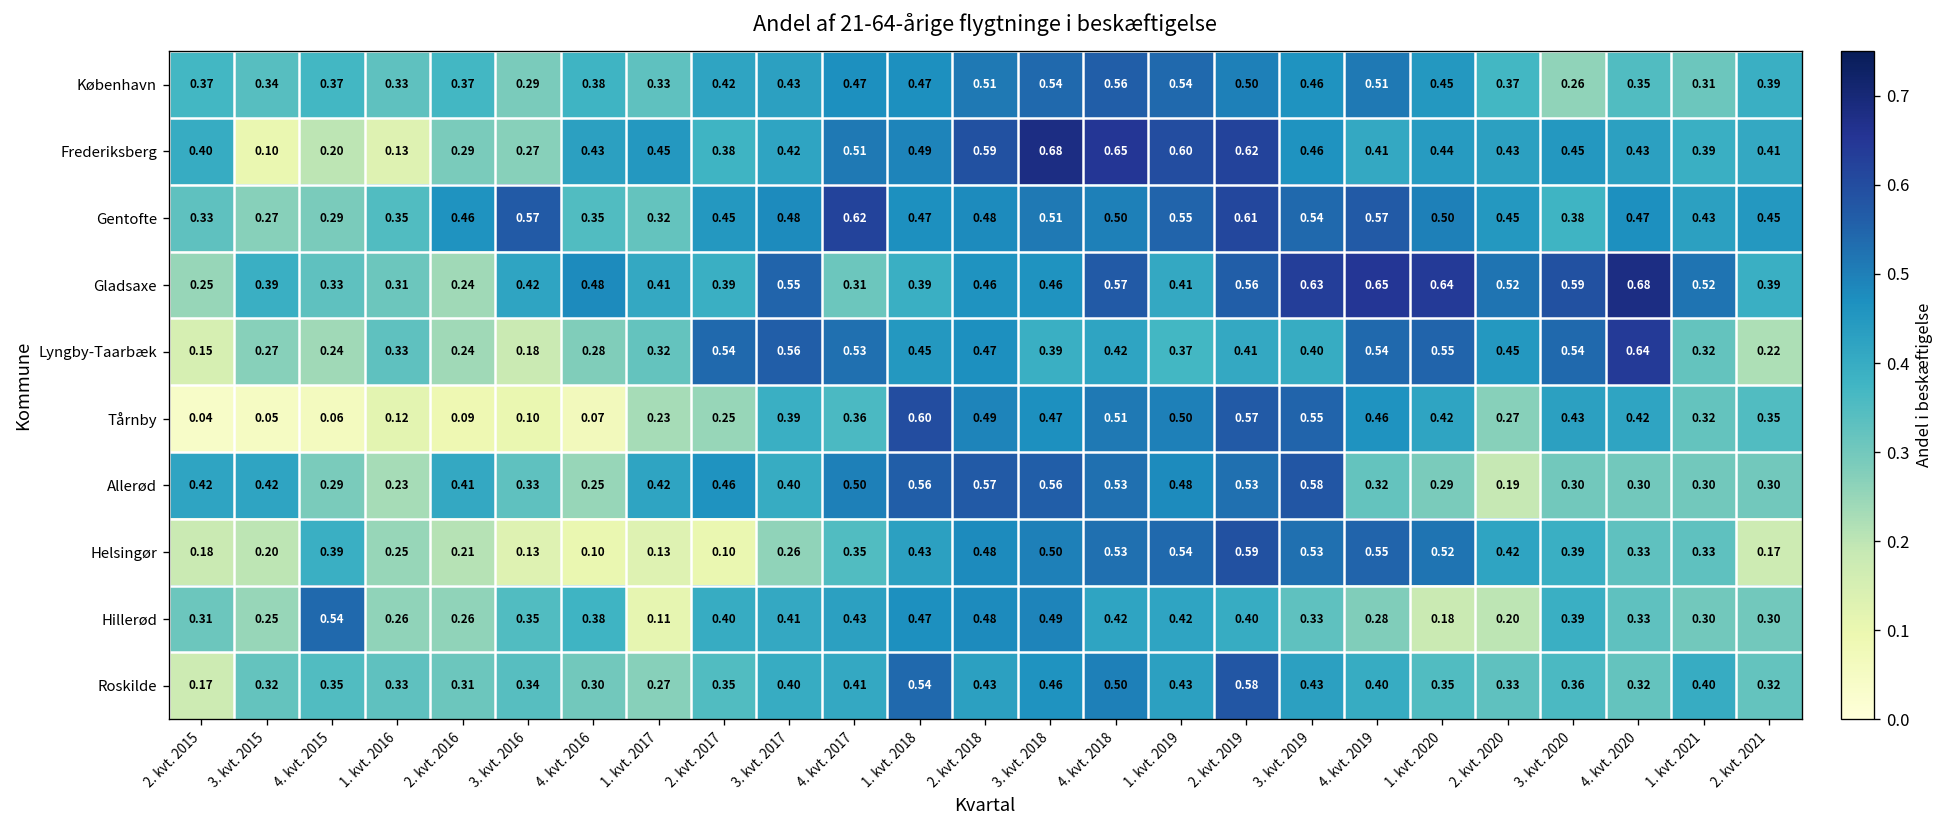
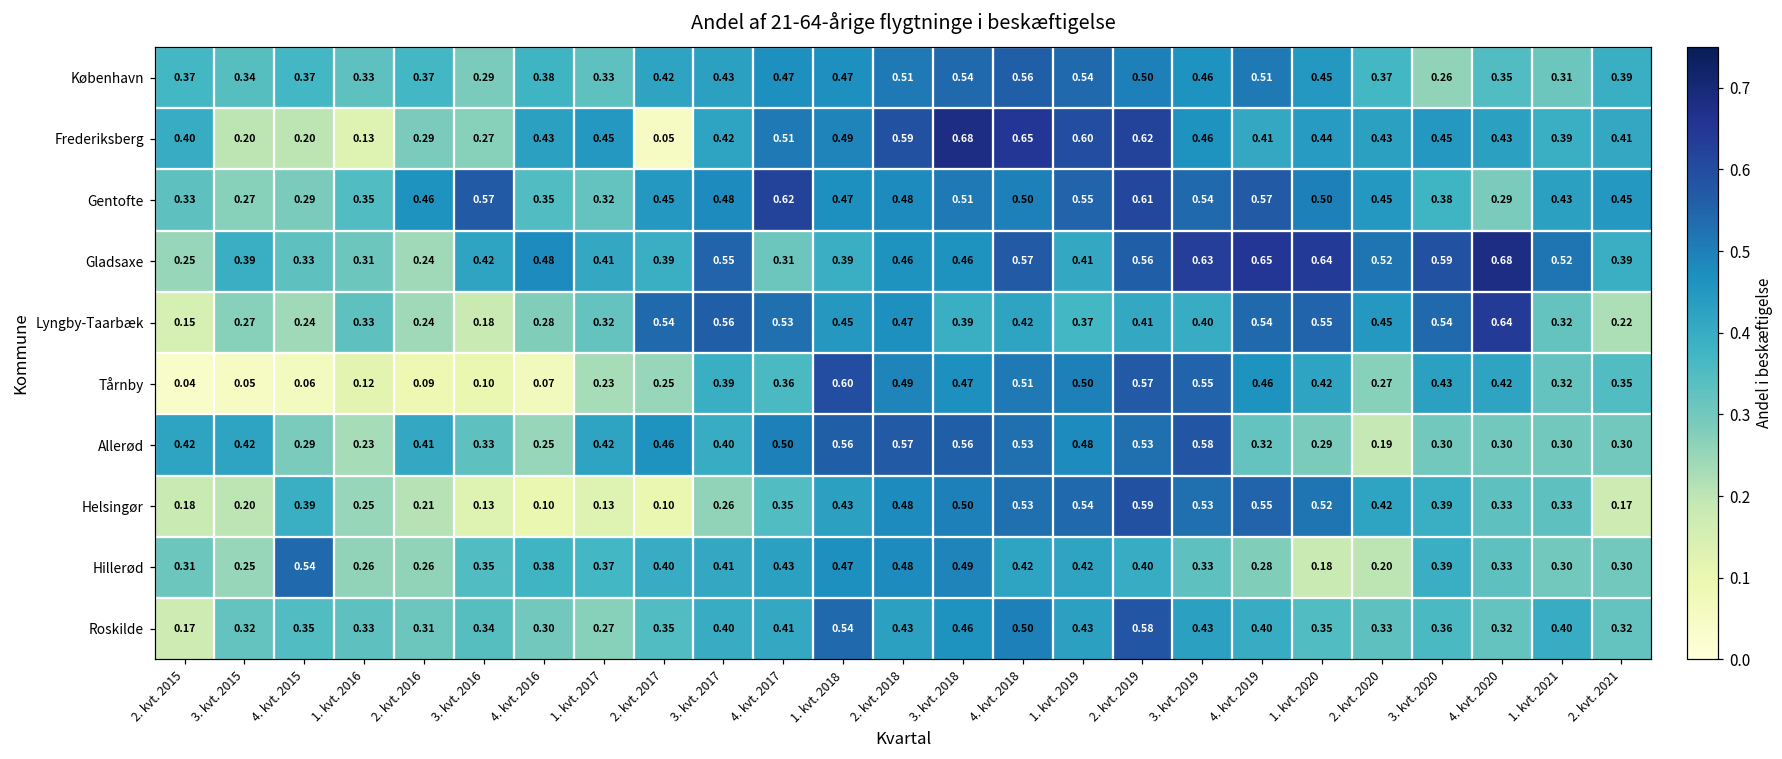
  {
    "Frederiksberg": {
      "2. kvt. 2015": 0.40,
-     "3. kvt. 2015": 0.10,
+     "3. kvt. 2015": 0.20,
      "4. kvt. 2015": 0.20,
      "1. kvt. 2016": 0.13,
      "2. kvt. 2016": 0.29,
      "3. kvt. 2016": 0.27,
      "4. kvt. 2016": 0.43,
      "1. kvt. 2017": 0.45,
-     "2. kvt. 2017": 0.38,
+     "2. kvt. 2017": 0.05,
      "3. kvt. 2017": 0.42,
      "4. kvt. 2017": 0.51,
      "1. kvt. 2018": 0.49,
      "2. kvt. 2018": 0.59,
      "3. kvt. 2018": 0.68,
      "4. kvt. 2018": 0.65,
      "1. kvt. 2019": 0.60,
      "2. kvt. 2019": 0.62,
      "3. kvt. 2019": 0.46,
      "4. kvt. 2019": 0.41,
      "1. kvt. 2020": 0.44,
      "2. kvt. 2020": 0.43,
      "3. kvt. 2020": 0.45,
      "4. kvt. 2020": 0.43,
      "1. kvt. 2021": 0.39,
      "2. kvt. 2021": 0.41
    },
    "Gentofte": {
      "2. kvt. 2015": 0.33,
      "3. kvt. 2015": 0.27,
      "4. kvt. 2015": 0.29,
      "1. kvt. 2016": 0.35,
      "2. kvt. 2016": 0.46,
      "3. kvt. 2016": 0.57,
      "4. kvt. 2016": 0.35,
      "1. kvt. 2017": 0.32,
      "2. kvt. 2017": 0.45,
      "3. kvt. 2017": 0.48,
      "4. kvt. 2017": 0.62,
      "1. kvt. 2018": 0.47,
      "2. kvt. 2018": 0.48,
      "3. kvt. 2018": 0.51,
      "4. kvt. 2018": 0.50,
      "1. kvt. 2019": 0.55,
      "2. kvt. 2019": 0.61,
      "3. kvt. 2019": 0.54,
      "4. kvt. 2019": 0.57,
      "1. kvt. 2020": 0.50,
      "2. kvt. 2020": 0.45,
      "3. kvt. 2020": 0.38,
-     "4. kvt. 2020": 0.47,
+     "4. kvt. 2020": 0.29,
      "1. kvt. 2021": 0.43,
      "2. kvt. 2021": 0.45
    },
    "Hillerød": {
      "2. kvt. 2015": 0.31,
      "3. kvt. 2015": 0.25,
      "4. kvt. 2015": 0.54,
      "1. kvt. 2016": 0.26,
      "2. kvt. 2016": 0.26,
      "3. kvt. 2016": 0.35,
      "4. kvt. 2016": 0.38,
-     "1. kvt. 2017": 0.11,
+     "1. kvt. 2017": 0.37,
      "2. kvt. 2017": 0.40,
      "3. kvt. 2017": 0.41,
      "4. kvt. 2017": 0.43,
      "1. kvt. 2018": 0.47,
      "2. kvt. 2018": 0.48,
      "3. kvt. 2018": 0.49,
      "4. kvt. 2018": 0.42,
      "1. kvt. 2019": 0.42,
      "2. kvt. 2019": 0.40,
      "3. kvt. 2019": 0.33,
      "4. kvt. 2019": 0.28,
      "1. kvt. 2020": 0.18,
      "2. kvt. 2020": 0.20,
      "3. kvt. 2020": 0.39,
      "4. kvt. 2020": 0.33,
      "1. kvt. 2021": 0.30,
      "2. kvt. 2021": 0.30
    }
  }
